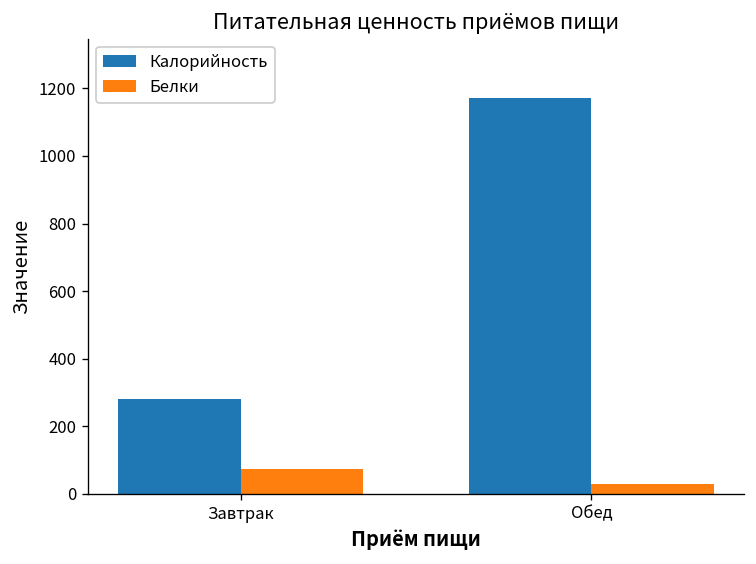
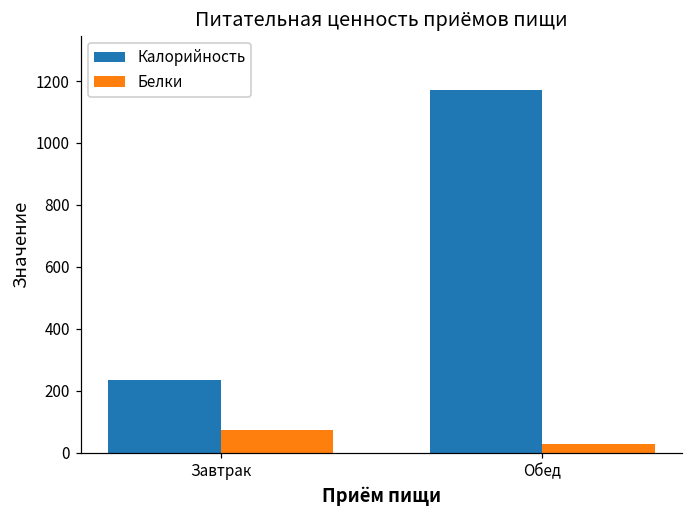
  {
    "Калорийность": {
-     "Завтрак": 280,
+     "Завтрак": 240,
      "Обед": 1170
    },
    "Белки": {
      "Завтрак": 80,
      "Обед": 30
    }
  }
